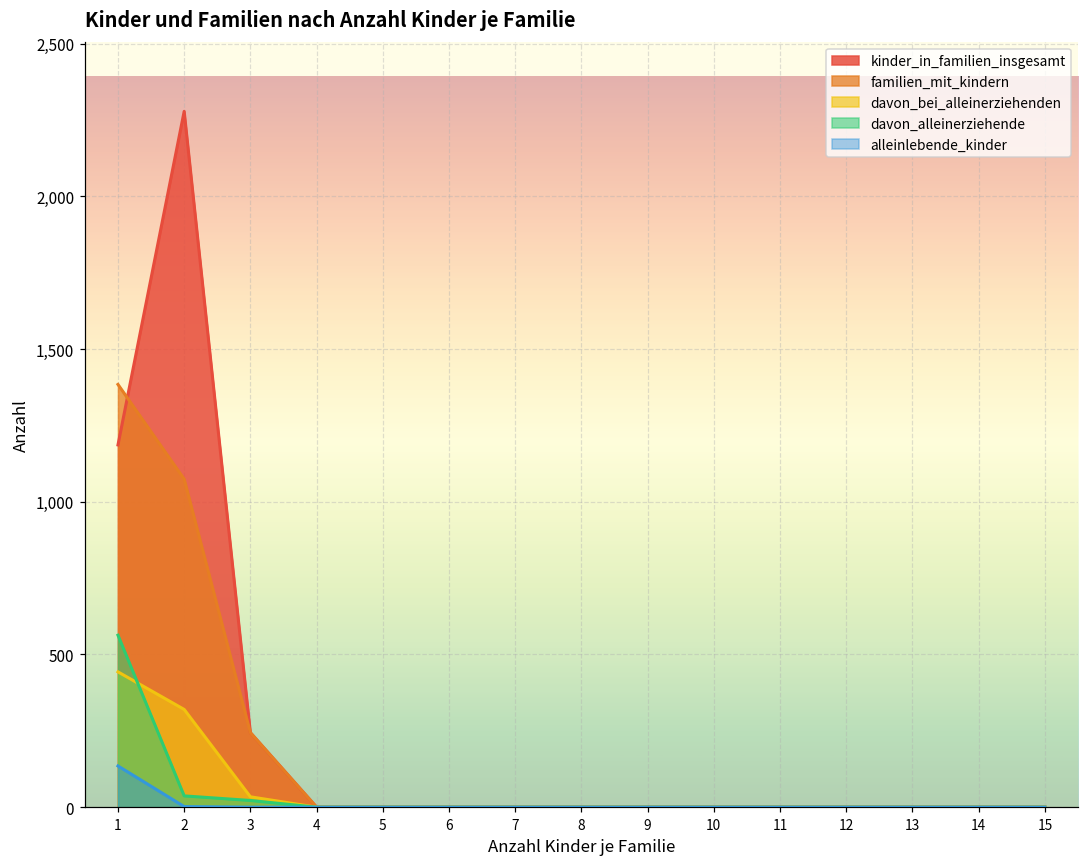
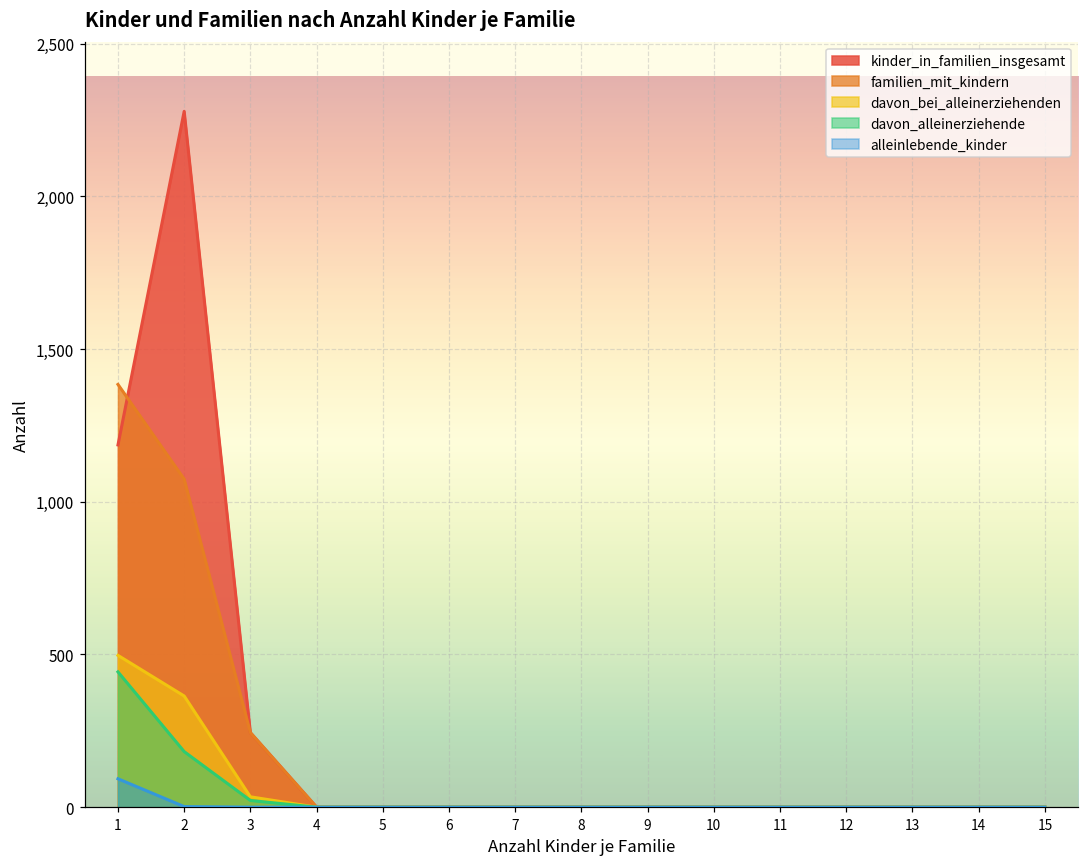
  {
    "davon_bei_alleinerziehenden": {
-     "1": 440,
-     "2": 320,
+     "1": 500,
+     "2": 360,
      "3": 30
    },
    "davon_alleinerziehende": {
-     "1": 560,
-     "2": 40,
+     "1": 440,
+     "2": 180,
      "3": 20
    },
    "alleinlebende_kinder": {
-     "1": 140,
+     "1": 90,
      "2": 0,
      "3": 0
    }
  }
